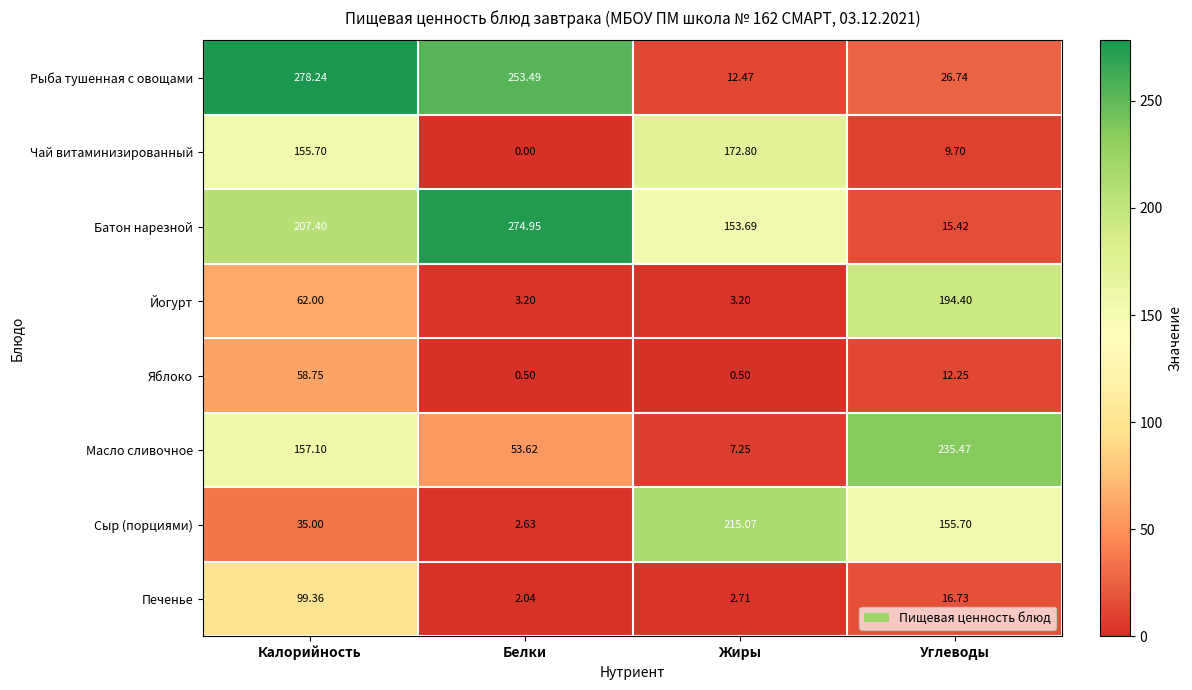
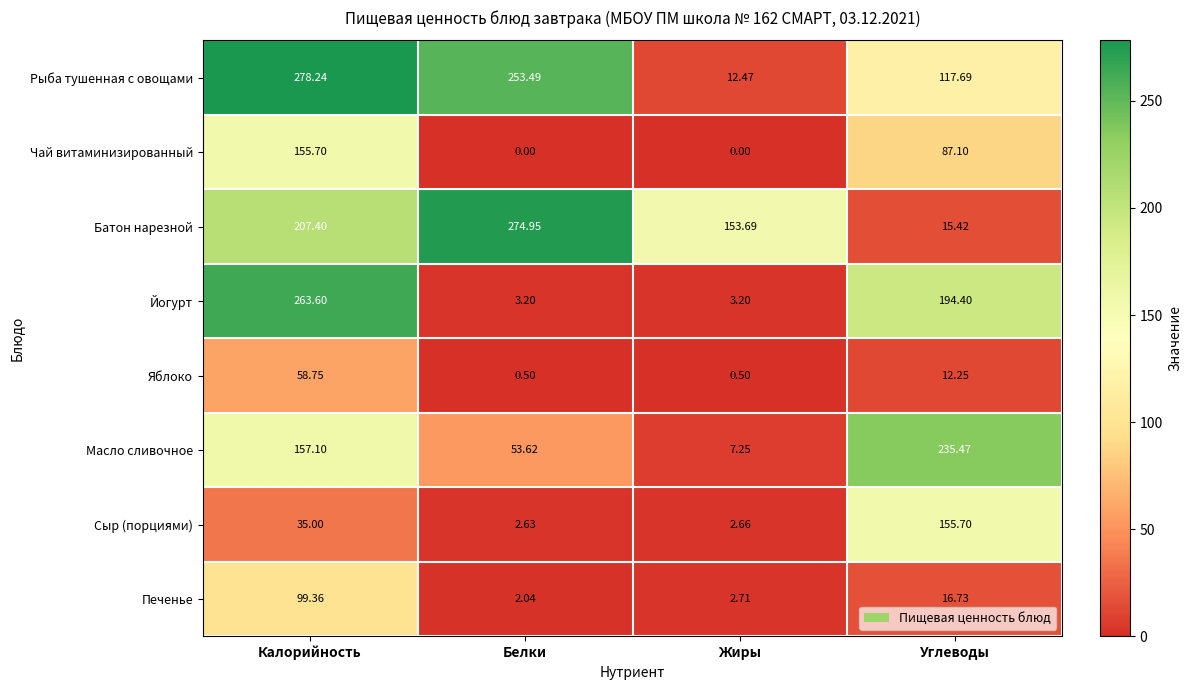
  {
    "Рыба тушенная с овощами": {
      "Калорийность": 278.24,
      "Белки": 253.49,
      "Жиры": 12.47,
-     "Углеводы": 26.74
+     "Углеводы": 117.69
    },
    "Чай витаминизированный": {
      "Калорийность": 155.70,
      "Белки": 0.00,
-     "Жиры": 172.80,
-     "Углеводы": 9.70
+     "Жиры": 0.00,
+     "Углеводы": 87.10
    },
    "Батон нарезной": {
      "Калорийность": 207.40,
      "Белки": 274.95,
      "Жиры": 153.69,
      "Углеводы": 15.42
    },
    "Йогурт": {
-     "Калорийность": 62.00,
+     "Калорийность": 263.60,
      "Белки": 3.20,
      "Жиры": 3.20,
      "Углеводы": 194.40
    },
    "Яблоко": {
      "Калорийность": 58.75,
      "Белки": 0.50,
      "Жиры": 0.50,
      "Углеводы": 12.25
    },
    "Масло сливочное": {
      "Калорийность": 157.10,
      "Белки": 53.62,
      "Жиры": 7.25,
      "Углеводы": 235.47
    },
    "Сыр (порциями)": {
      "Калорийность": 35.00,
      "Белки": 2.63,
-     "Жиры": 215.07,
+     "Жиры": 2.66,
      "Углеводы": 155.70
    },
    "Печенье": {
      "Калорийность": 99.36,
      "Белки": 2.04,
      "Жиры": 2.71,
      "Углеводы": 16.73
    }
  }
